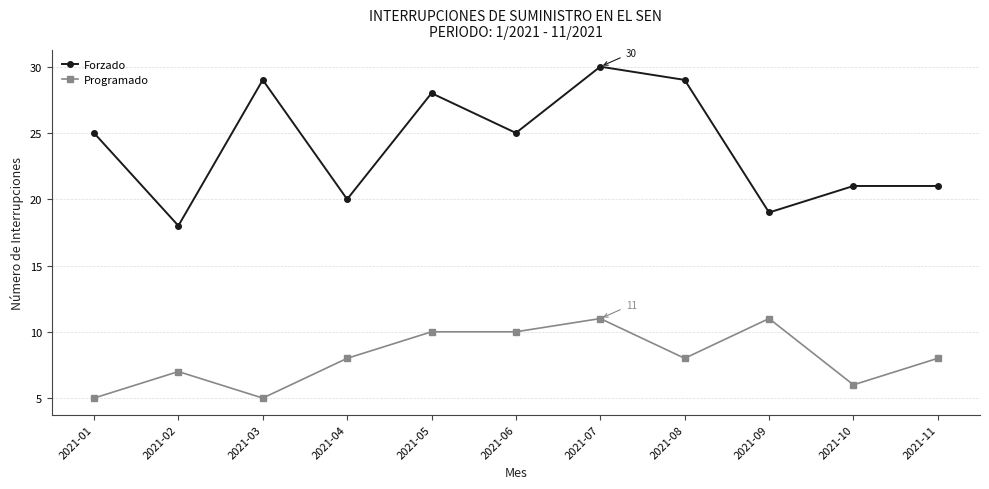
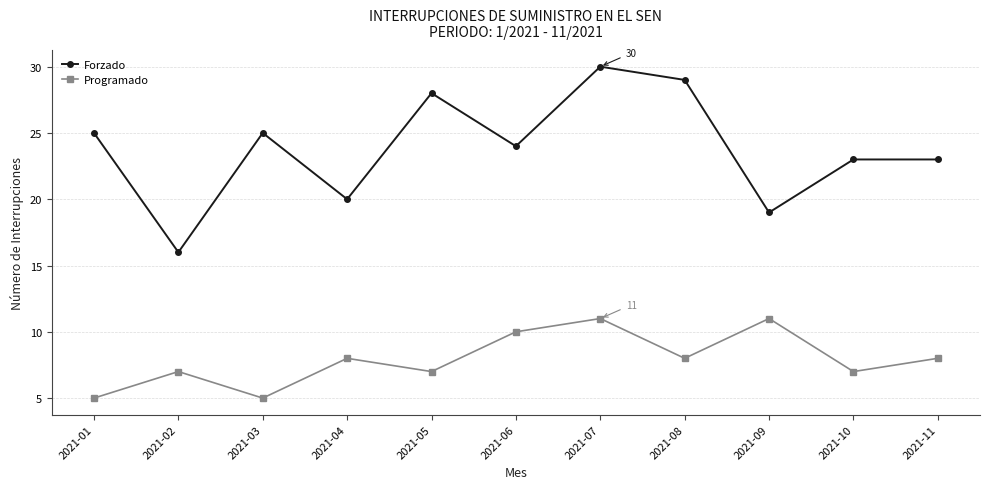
  {
    "Forzado": {
      "2021-01": 25,
-     "2021-02": 18,
-     "2021-03": 29,
+     "2021-02": 16,
+     "2021-03": 25,
      "2021-04": 20,
      "2021-05": 28,
-     "2021-06": 25,
+     "2021-06": 24,
      "2021-08": 29,
      "2021-09": 19,
-     "2021-10": 21,
-     "2021-11": 21
+     "2021-10": 23,
+     "2021-11": 23
    },
    "Programado": {
      "2021-01": 5,
      "2021-02": 7,
      "2021-03": 5,
      "2021-04": 8,
-     "2021-05": 10,
+     "2021-05": 7,
      "2021-06": 10,
      "2021-08": 8,
      "2021-09": 11,
-     "2021-10": 6,
+     "2021-10": 7,
      "2021-11": 8
    }
  }
